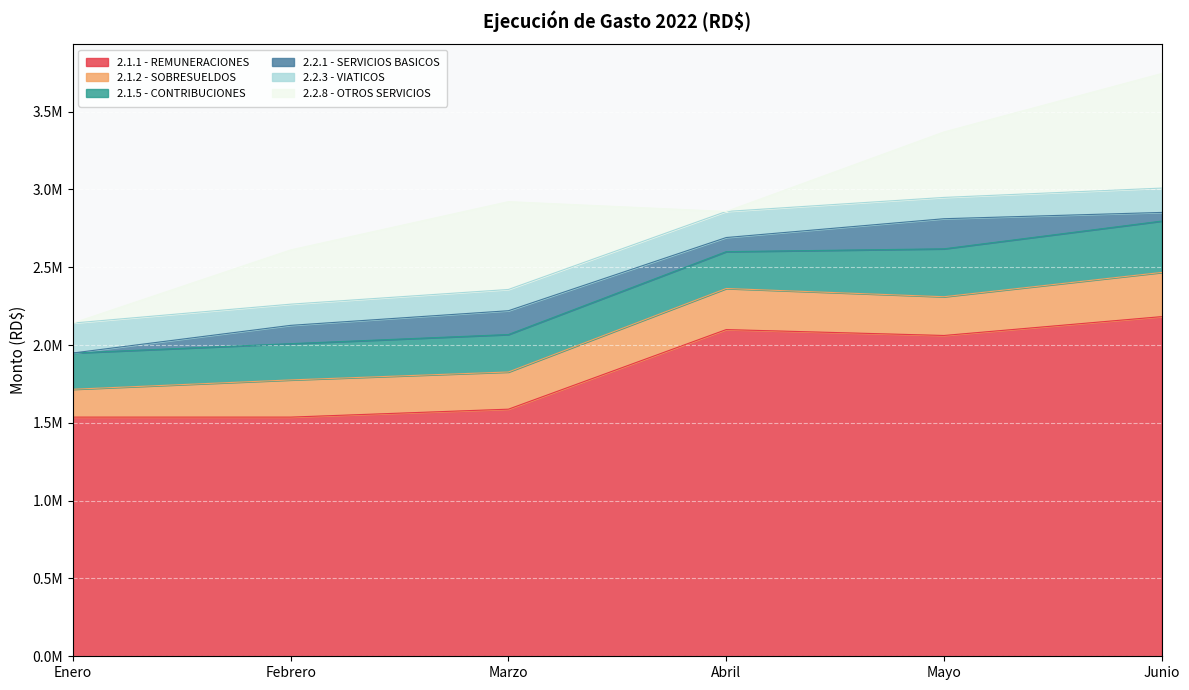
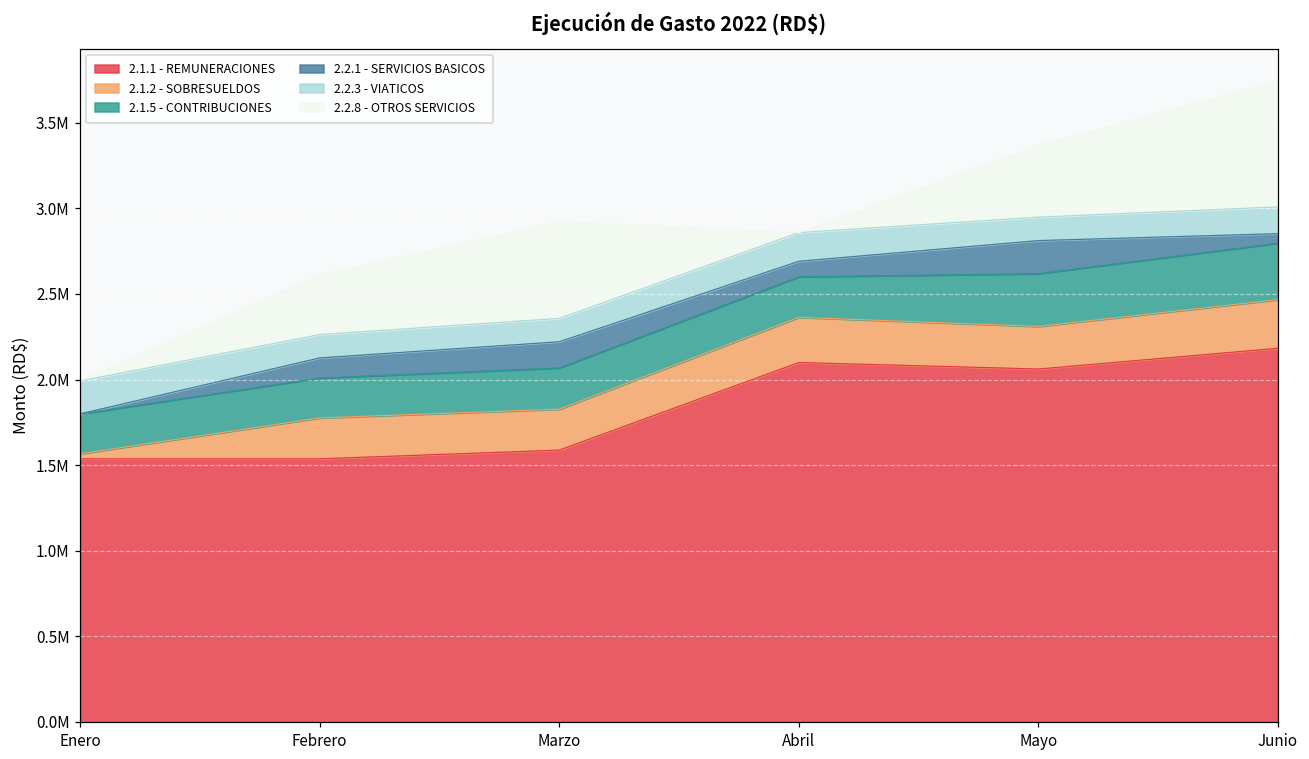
  {
    "2.1.1 - REMUNERACIONES": {
      "Enero": 1540000,
      "Febrero": 1540000,
      "Marzo": 1590000,
      "Abril": 2100000,
      "Mayo": 2060000,
      "Junio": 2180000
    },
    "2.1.2 - SOBRESUELDOS": {
-     "Enero": 180000,
+     "Enero": 30000,
      "Febrero": 240000,
      "Marzo": 240000,
      "Abril": 260000,
      "Mayo": 250000,
      "Junio": 280000
    },
    "2.2.3 - VIATICOS": {
      "Febrero": 140000,
      "Marzo": 140000,
      "Mayo": 140000,
      "Junio": 160000
    },
    "2.2.8 - OTROS SERVICIOS": {
      "Febrero": 350000,
      "Marzo": 560000,
      "Mayo": 420000,
      "Junio": 740000
    }
  }
